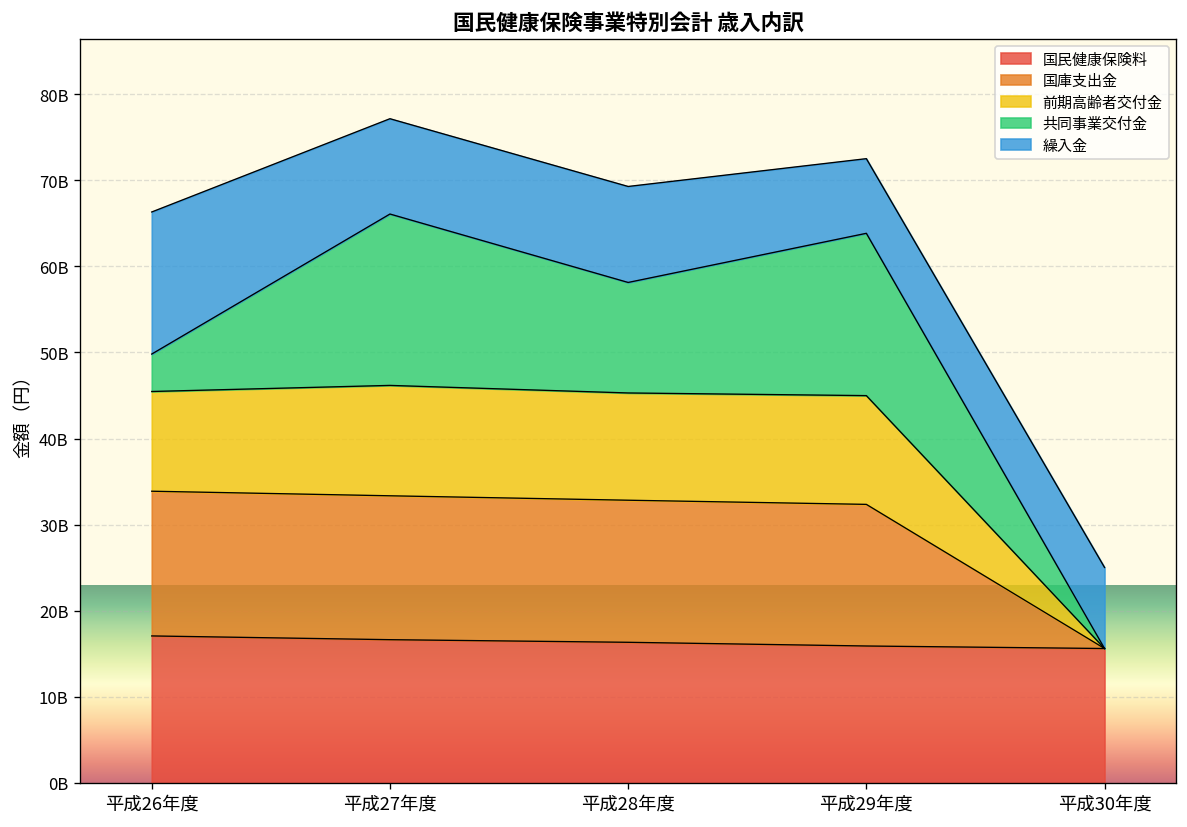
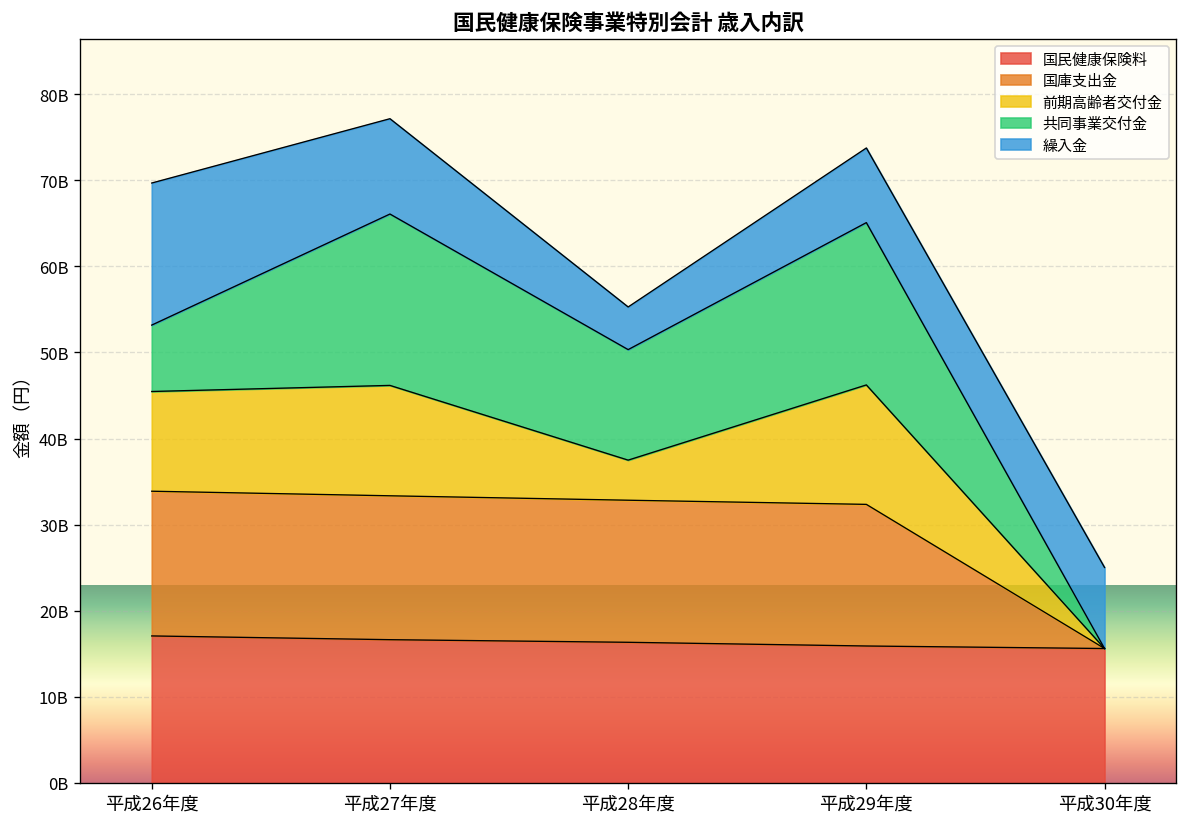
  {
    "前期高齢者交付金": {
      "平成26年度": 12000000000,
      "平成27年度": 13000000000,
-     "平成28年度": 12000000000,
-     "平成29年度": 13000000000
+     "平成28年度": 5000000000,
+     "平成29年度": 14000000000
    },
    "共同事業交付金": {
-     "平成26年度": 4000000000,
+     "平成26年度": 8000000000,
      "平成27年度": 20000000000,
      "平成28年度": 13000000000,
      "平成29年度": 19000000000
    },
    "繰入金": {
      "平成26年度": 17000000000,
      "平成27年度": 11000000000,
-     "平成28年度": 11000000000,
+     "平成28年度": 5000000000,
      "平成29年度": 9000000000,
      "平成30年度": 9000000000
    }
  }
